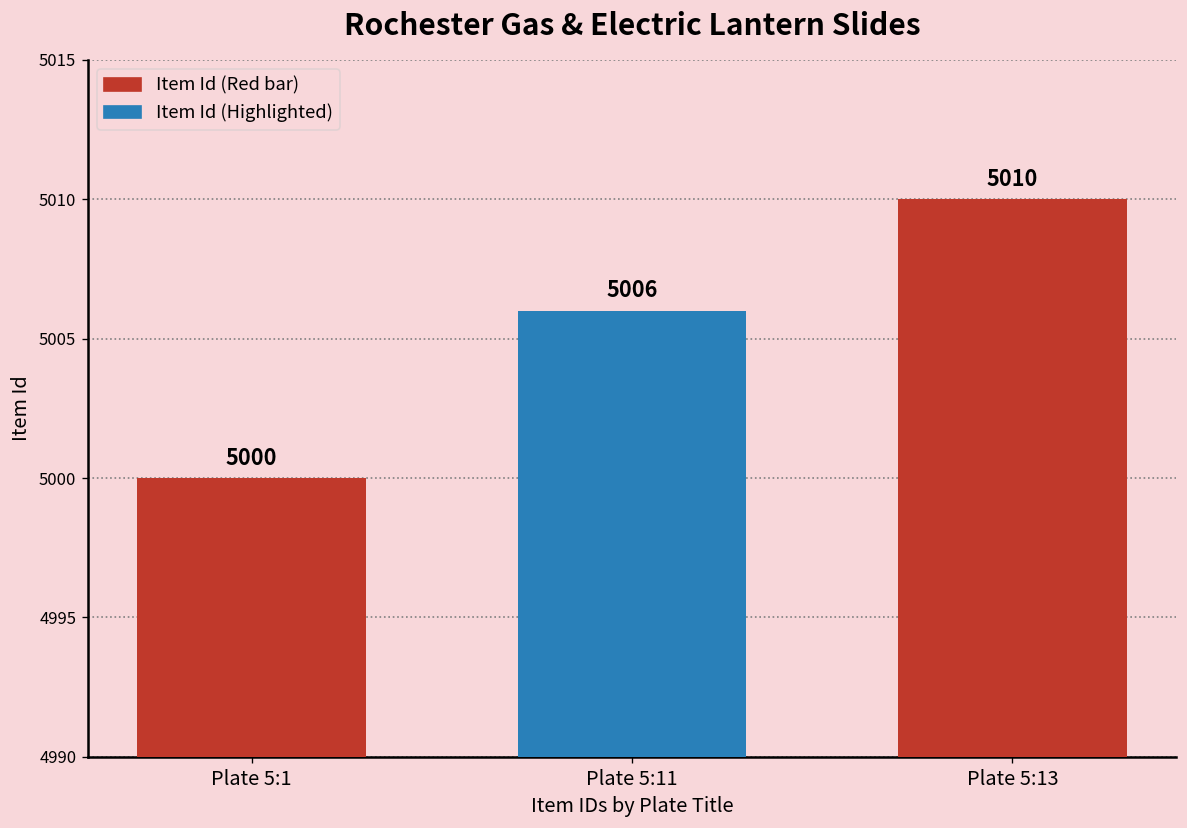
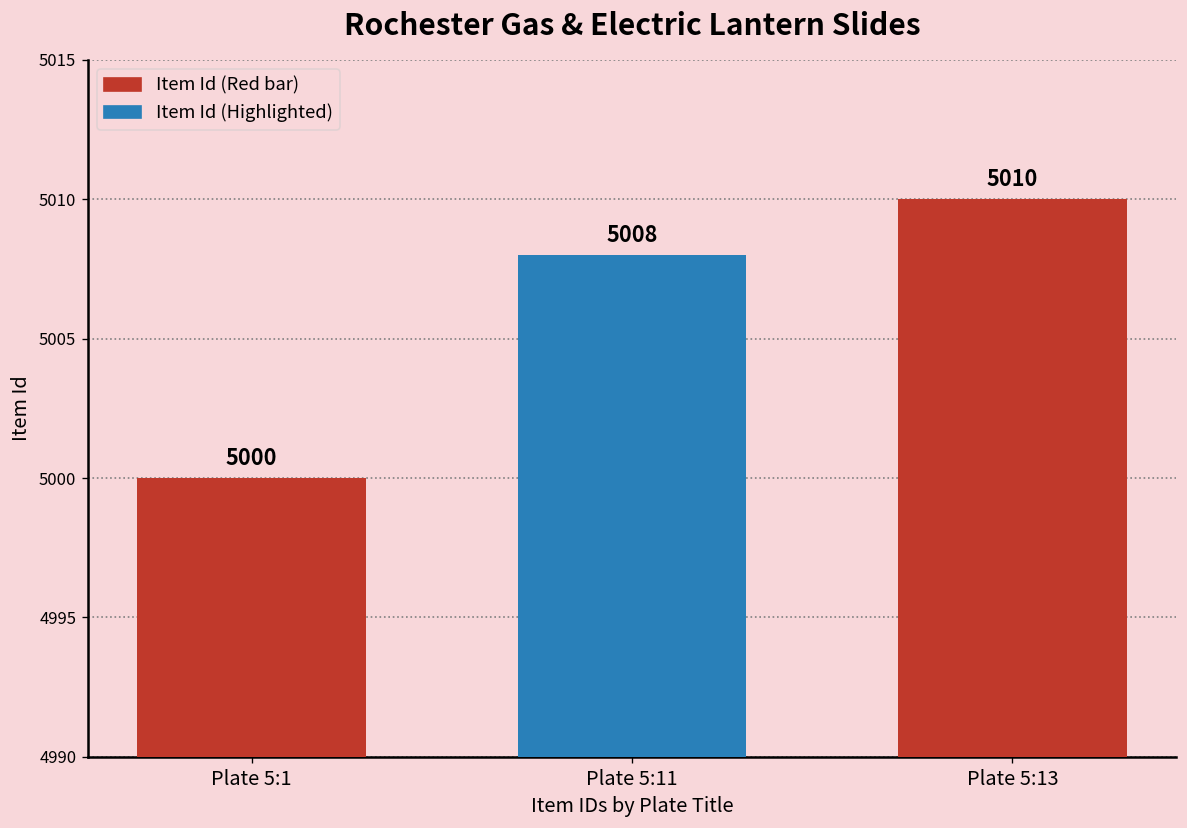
  {
    "Plate 5:1": 5000,
-   "Plate 5:11": 5006,
+   "Plate 5:11": 5008,
    "Plate 5:13": 5010
  }
